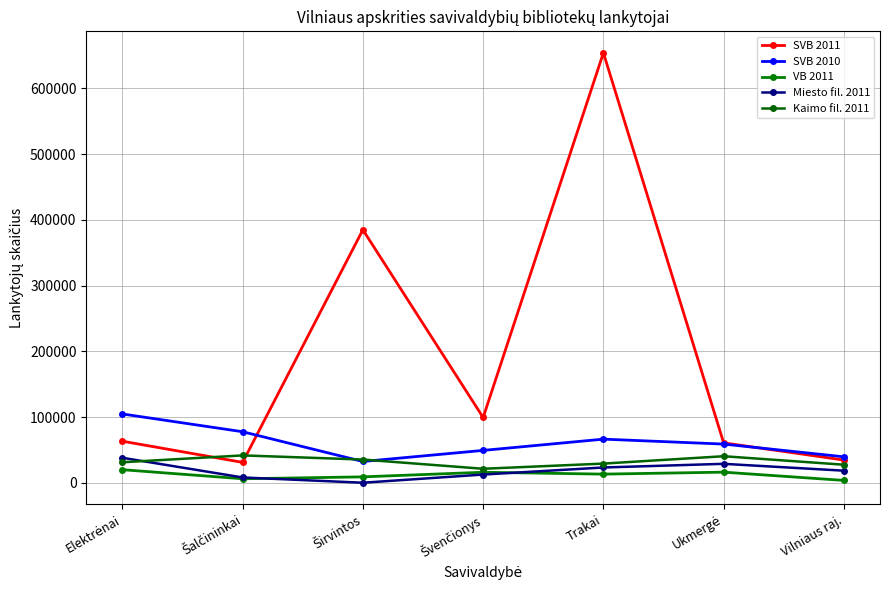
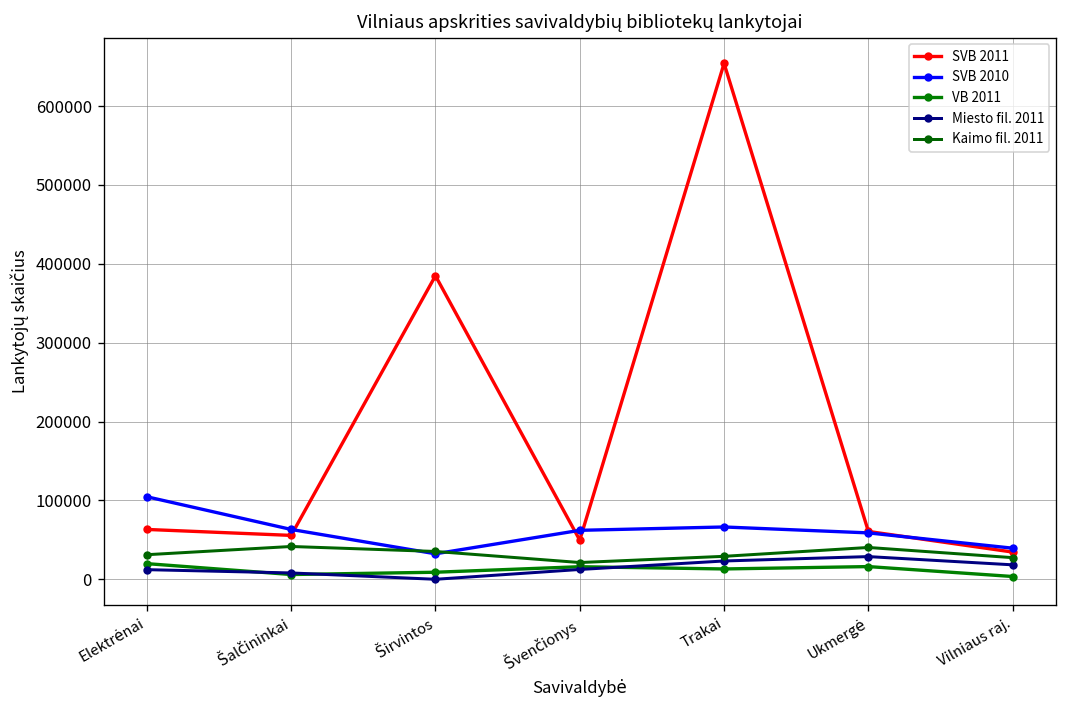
  {
    "SVB 2011": {
      "Elektrėnai": 60000,
-     "Šalčininkai": 30000,
+     "Šalčininkai": 60000,
      "Širvintos": 380000,
-     "Švenčionys": 100000,
+     "Švenčionys": 50000,
      "Trakai": 650000,
      "Vilniaus raj.": 30000
    },
    "SVB 2010": {
      "Elektrėnai": 100000,
-     "Šalčininkai": 80000,
-     "Švenčionys": 50000,
+     "Šalčininkai": 60000,
+     "Švenčionys": 60000,
      "Trakai": 70000,
      "Vilniaus raj.": 40000
    },
    "Miesto fil. 2011": {
-     "Elektrėnai": 40000,
+     "Elektrėnai": 10000,
      "Širvintos": 0,
      "Trakai": 20000,
      "Ukmergė": 30000,
      "Vilniaus raj.": 20000
    }
  }
